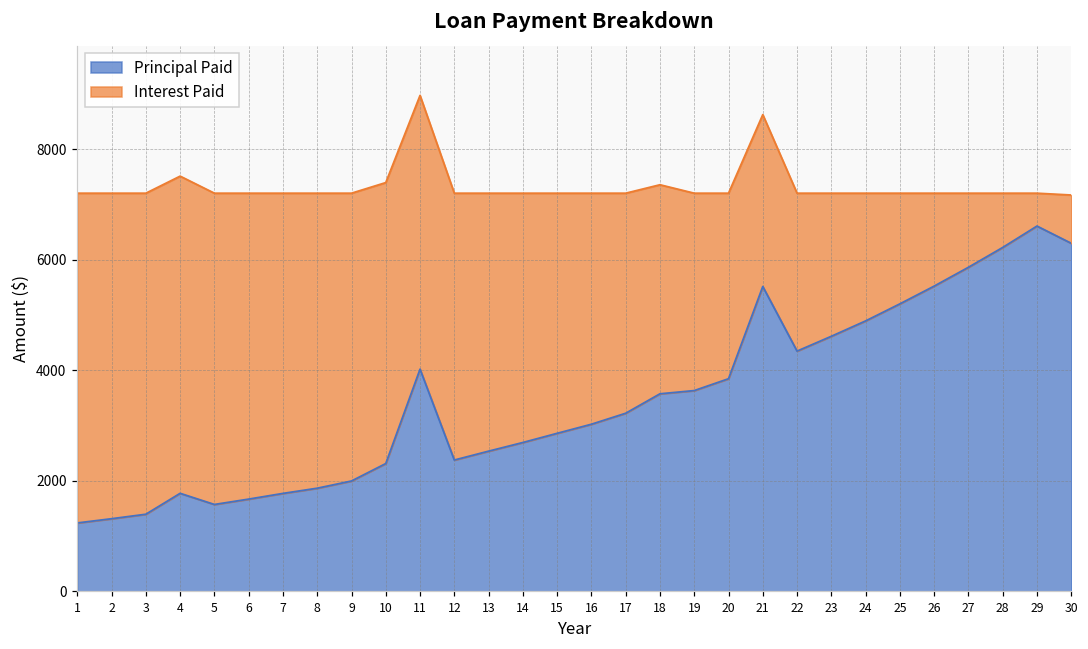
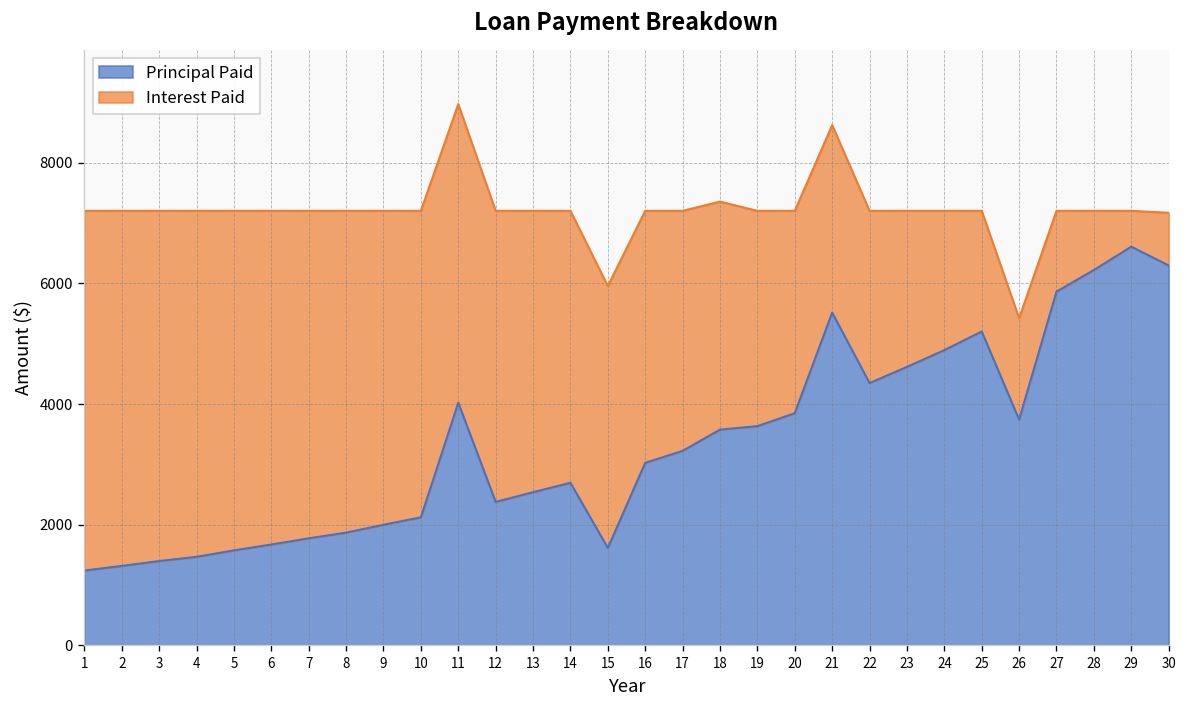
  {
    "Principal Paid": {
      "1": 1200,
      "2": 1300,
      "3": 1400,
-     "4": 1800,
+     "4": 1500,
      "5": 1600,
      "6": 1700,
      "7": 1800,
      "8": 1900,
      "9": 2000,
-     "10": 2300,
+     "10": 2100,
      "11": 4000,
      "12": 2400,
      "13": 2500,
      "14": 2700,
-     "15": 2900,
+     "15": 1600,
      "16": 3000,
      "17": 3200,
      "18": 3600,
      "19": 3600,
      "20": 3800,
      "21": 5500,
      "22": 4300,
      "23": 4600,
      "24": 4900,
      "25": 5200,
-     "26": 5500,
+     "26": 3700,
      "27": 5900,
      "28": 6200,
      "29": 6600,
      "30": 6300
    },
    "Interest Paid": {
      "1": 6000,
      "2": 5900,
      "3": 5800,
      "4": 5700,
      "5": 5600,
      "6": 5500,
      "7": 5400,
      "8": 5300,
      "9": 5200,
      "10": 5100,
      "11": 5000,
      "12": 4800,
      "13": 4700,
      "14": 4500,
      "15": 4300,
      "16": 4200,
      "17": 4000,
      "18": 3800,
      "19": 3600,
      "20": 3400,
      "21": 3100,
      "22": 2900,
      "23": 2600,
      "24": 2300,
      "25": 2000,
      "26": 1700,
      "27": 1300,
      "28": 1000,
      "29": 600,
      "30": 900
    }
  }
